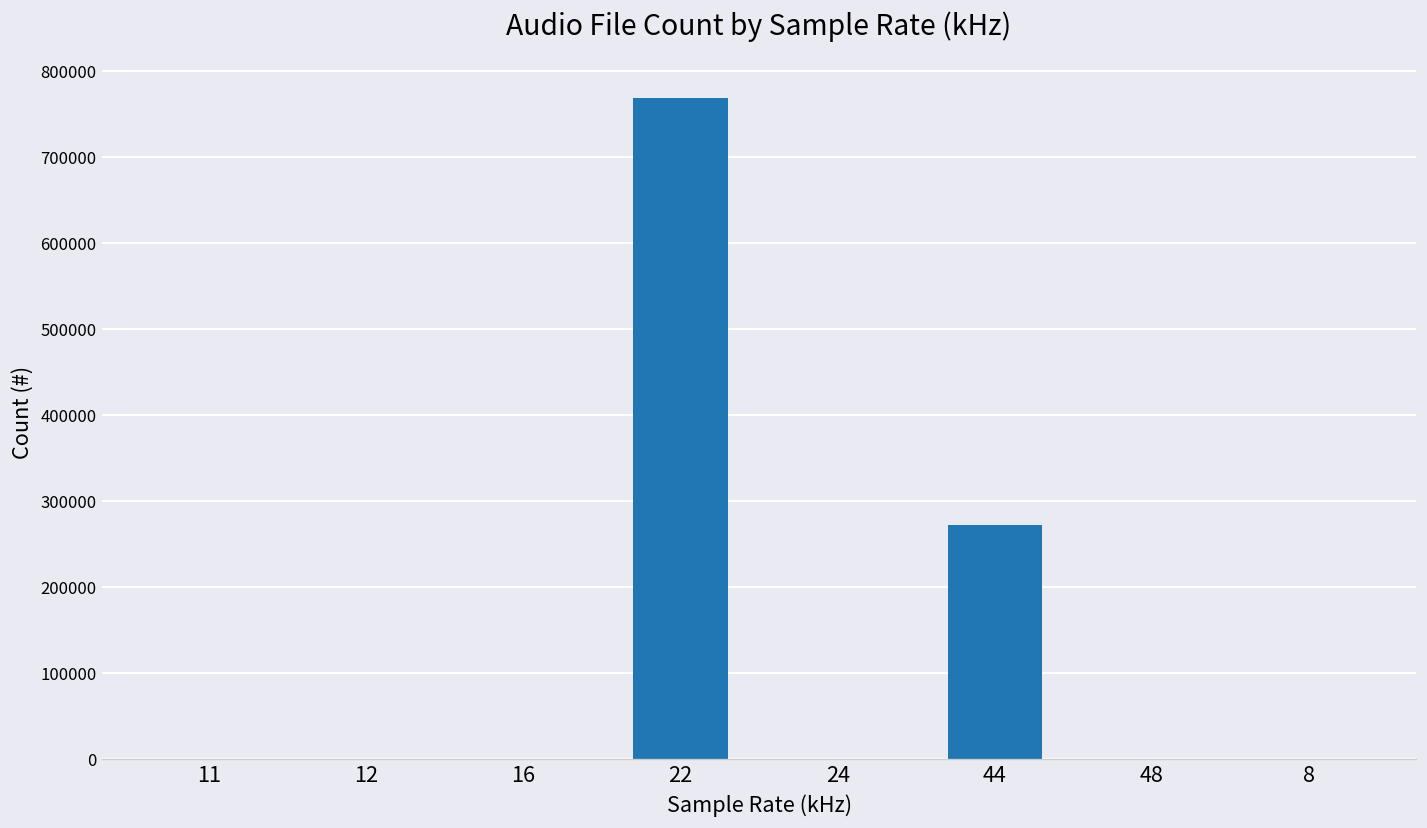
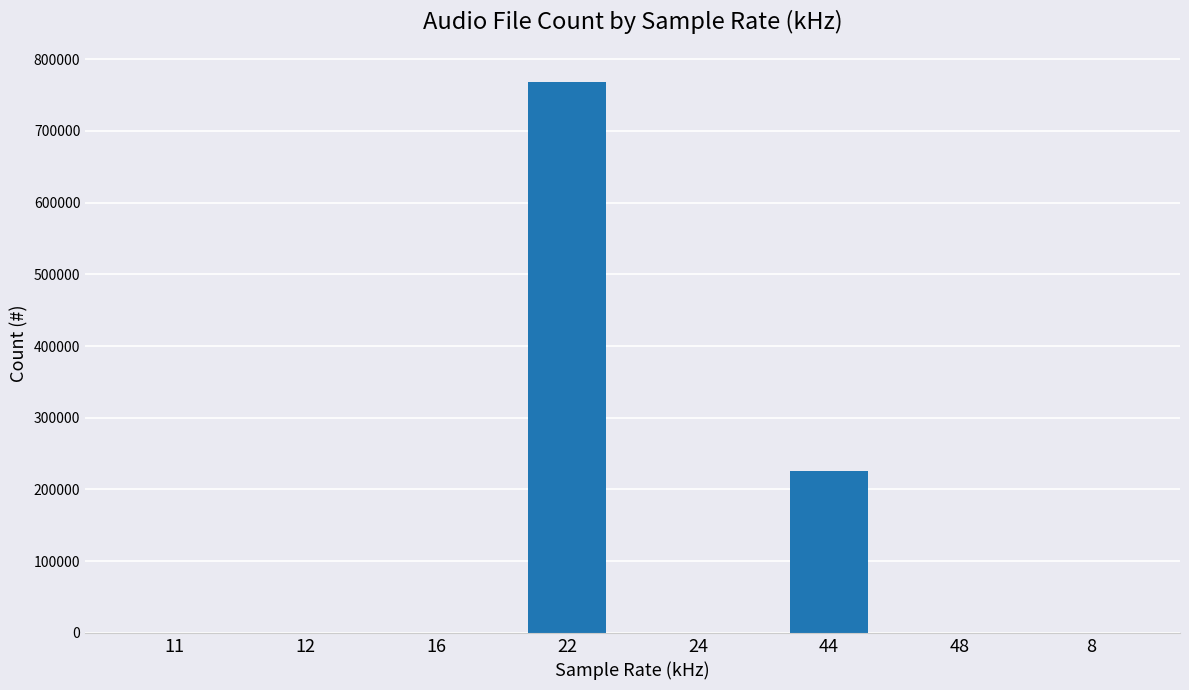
  {
    "22": 770000,
-   "44": 270000
+   "44": 230000
  }
